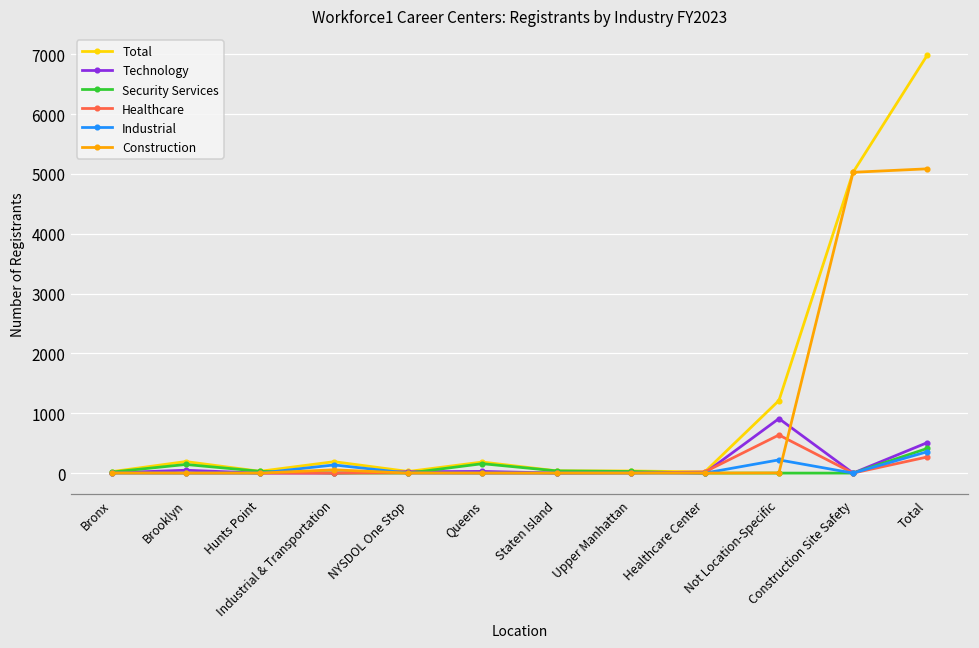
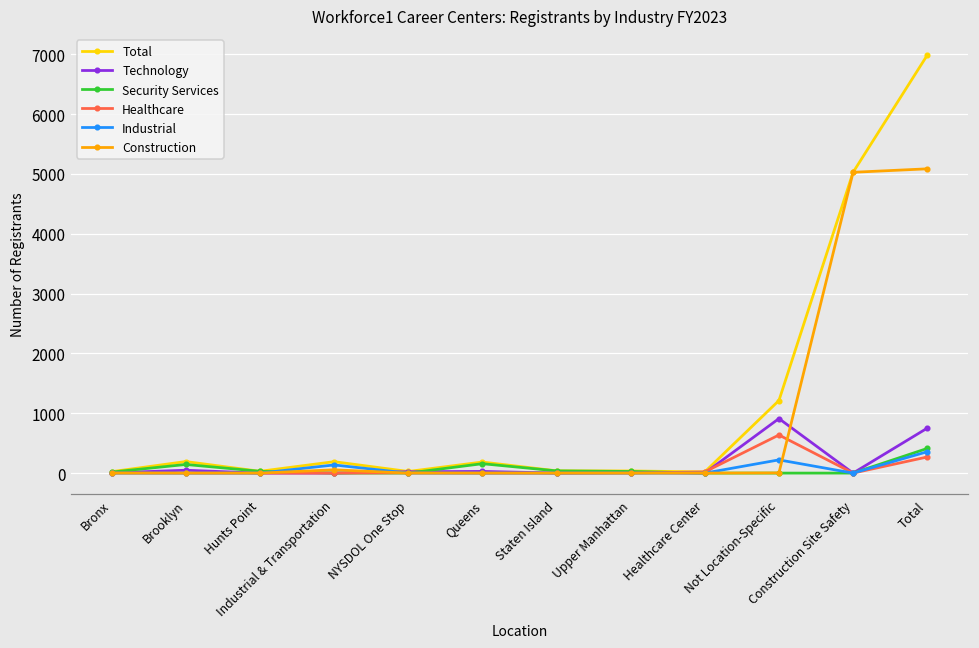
  {
    "Technology": {
      "Not Location-Specific": 900,
-     "Total": 500
+     "Total": 800
    },
    "Security Services": {
      "Brooklyn": 100,
      "Total": 400
    },
    "Healthcare": {
      "Not Location-Specific": 600,
      "Total": 300
    },
    "Industrial": {
      "Industrial & Transportation": 100,
      "Not Location-Specific": 200,
      "Total": 400
    }
  }
